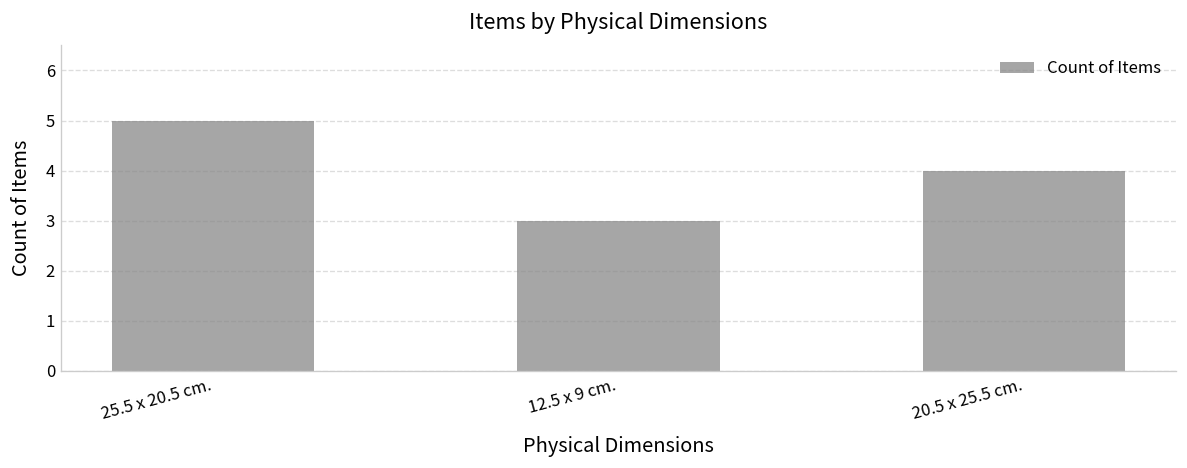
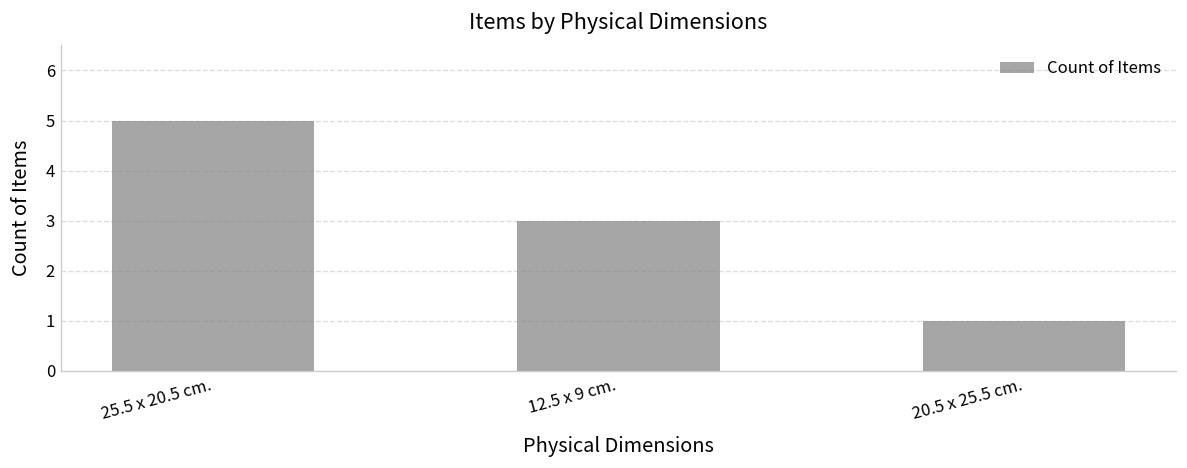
  {
    "25.5 x 20.5 cm.": 5,
    "12.5 x 9 cm.": 3,
-   "20.5 x 25.5 cm.": 4
+   "20.5 x 25.5 cm.": 1
  }
